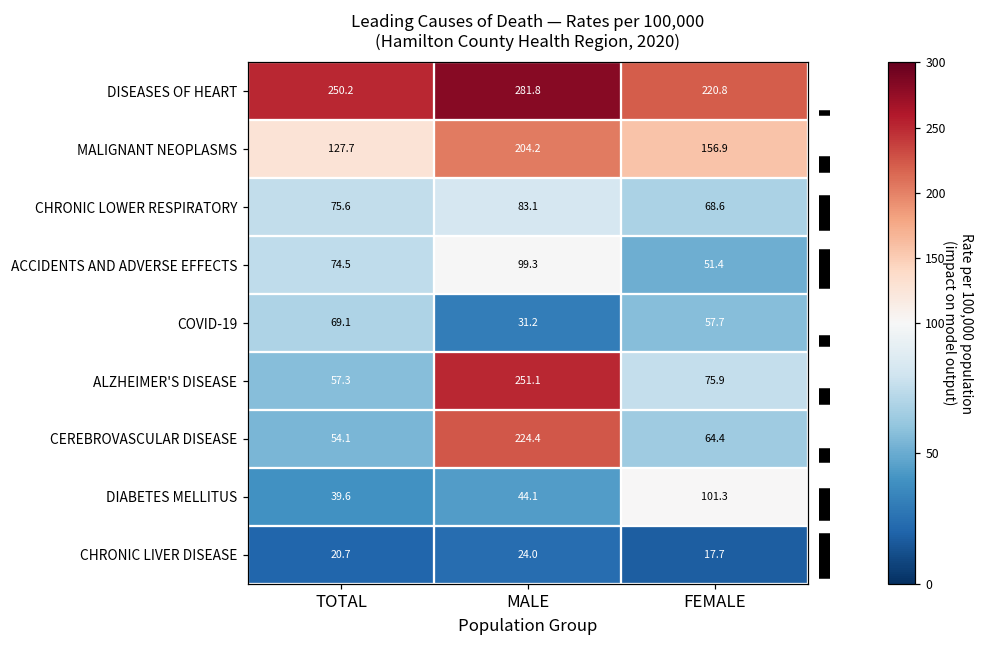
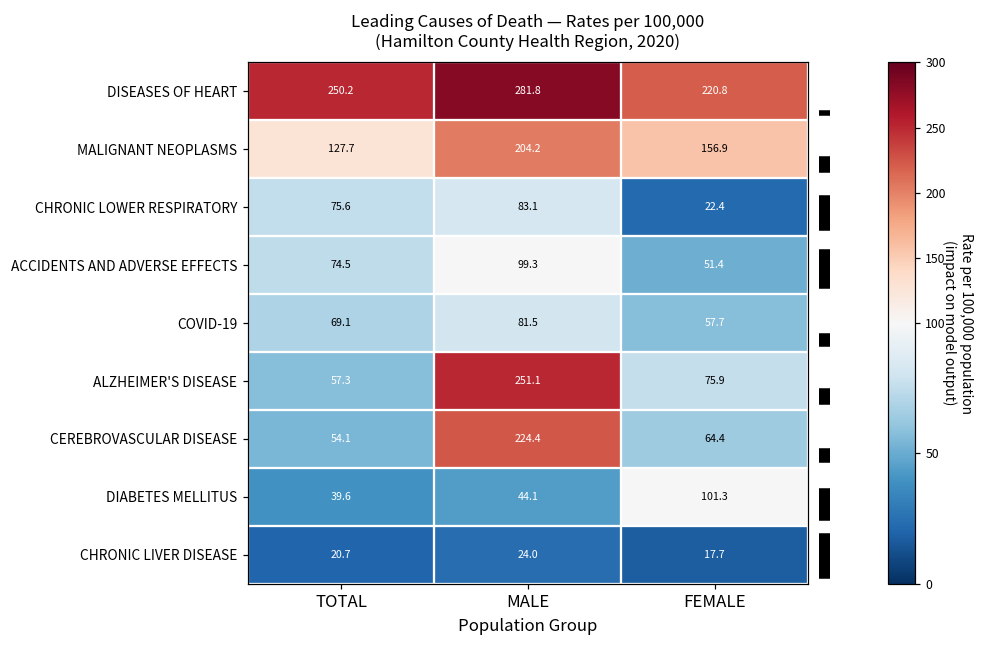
  {
    "DISEASES OF HEART": {
      "TOTAL": 250.2,
      "MALE": 281.8,
      "FEMALE": 220.8
    },
    "MALIGNANT NEOPLASMS": {
      "TOTAL": 127.7,
      "MALE": 204.2,
      "FEMALE": 156.9
    },
    "CHRONIC LOWER RESPIRATORY": {
      "TOTAL": 75.6,
      "MALE": 83.1,
-     "FEMALE": 68.6
+     "FEMALE": 22.4
    },
    "ACCIDENTS AND ADVERSE EFFECTS": {
      "TOTAL": 74.5,
      "MALE": 99.3,
      "FEMALE": 51.4
    },
    "COVID-19": {
      "TOTAL": 69.1,
-     "MALE": 31.2,
+     "MALE": 81.5,
      "FEMALE": 57.7
    },
    "ALZHEIMER'S DISEASE": {
      "TOTAL": 57.3,
      "MALE": 251.1,
      "FEMALE": 75.9
    },
    "CEREBROVASCULAR DISEASE": {
      "TOTAL": 54.1,
      "MALE": 224.4,
      "FEMALE": 64.4
    },
    "DIABETES MELLITUS": {
      "TOTAL": 39.6,
      "MALE": 44.1,
      "FEMALE": 101.3
    },
    "CHRONIC LIVER DISEASE": {
      "TOTAL": 20.7,
      "MALE": 24.0,
      "FEMALE": 17.7
    }
  }
